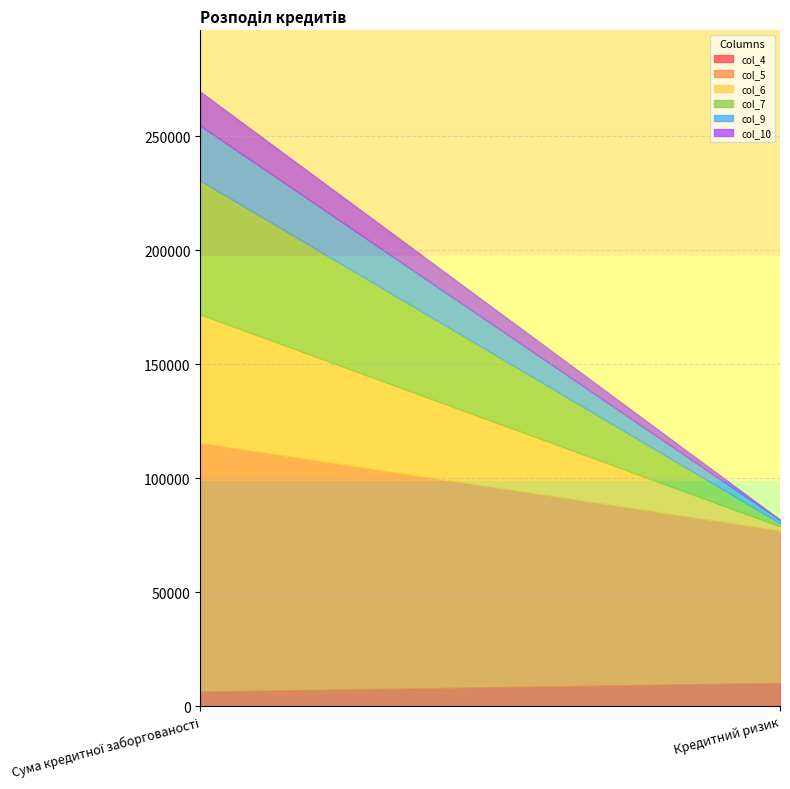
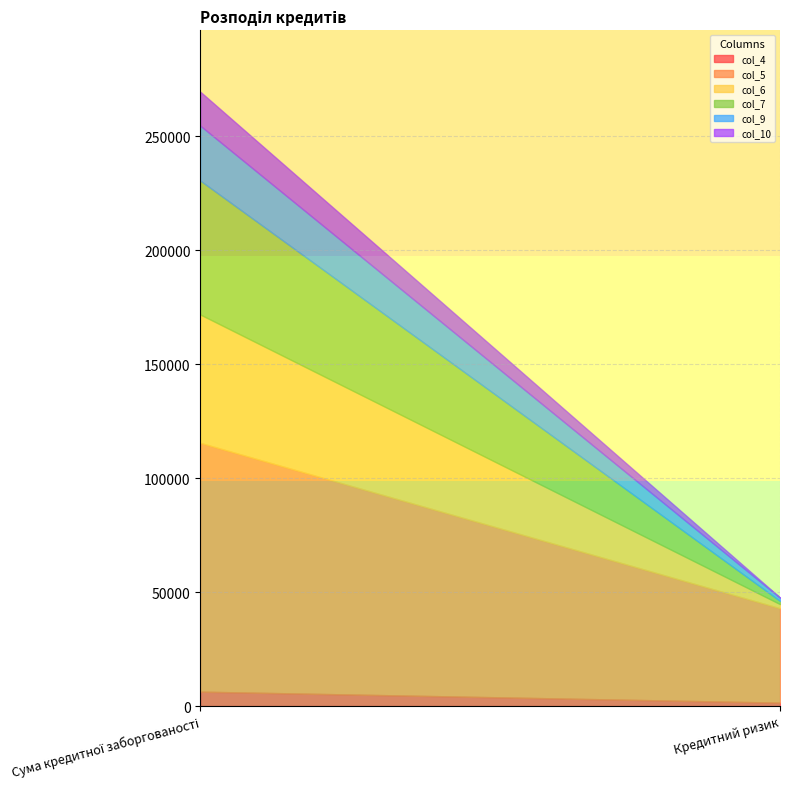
  {
    "col_4": {
      "Сума кредитної заборгованості": 6000,
-     "Кредитний ризик": 10000
+     "Кредитний ризик": 1000
    },
    "col_5": {
      "Сума кредитної заборгованості": 109000,
-     "Кредитний ризик": 67000
+     "Кредитний ризик": 41000
    },
    "col_6": {
      "Сума кредитної заборгованості": 56000,
      "Кредитний ризик": 2000
    },
    "col_7": {
      "Сума кредитної заборгованості": 59000,
      "Кредитний ризик": 1000
    },
    "col_9": {
      "Сума кредитної заборгованості": 24000
    },
    "col_10": {
      "Сума кредитної заборгованості": 15000
    }
  }
